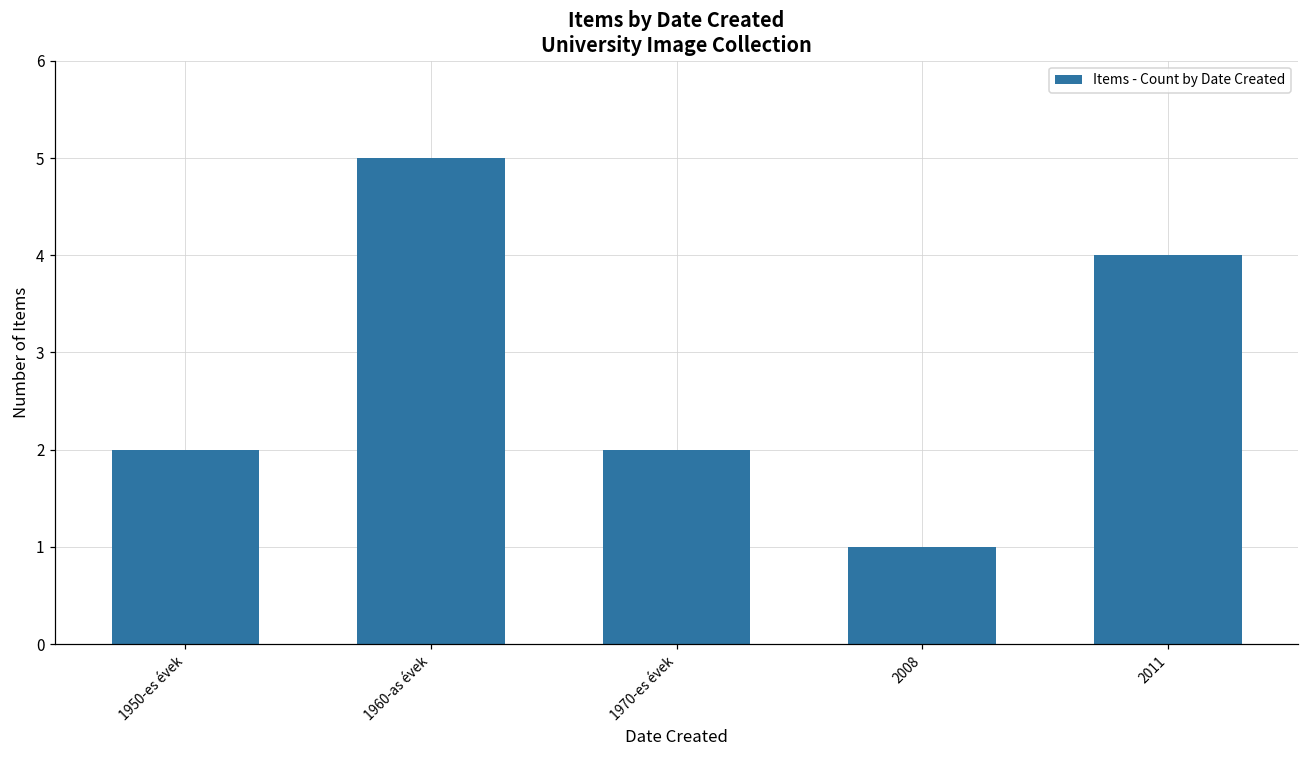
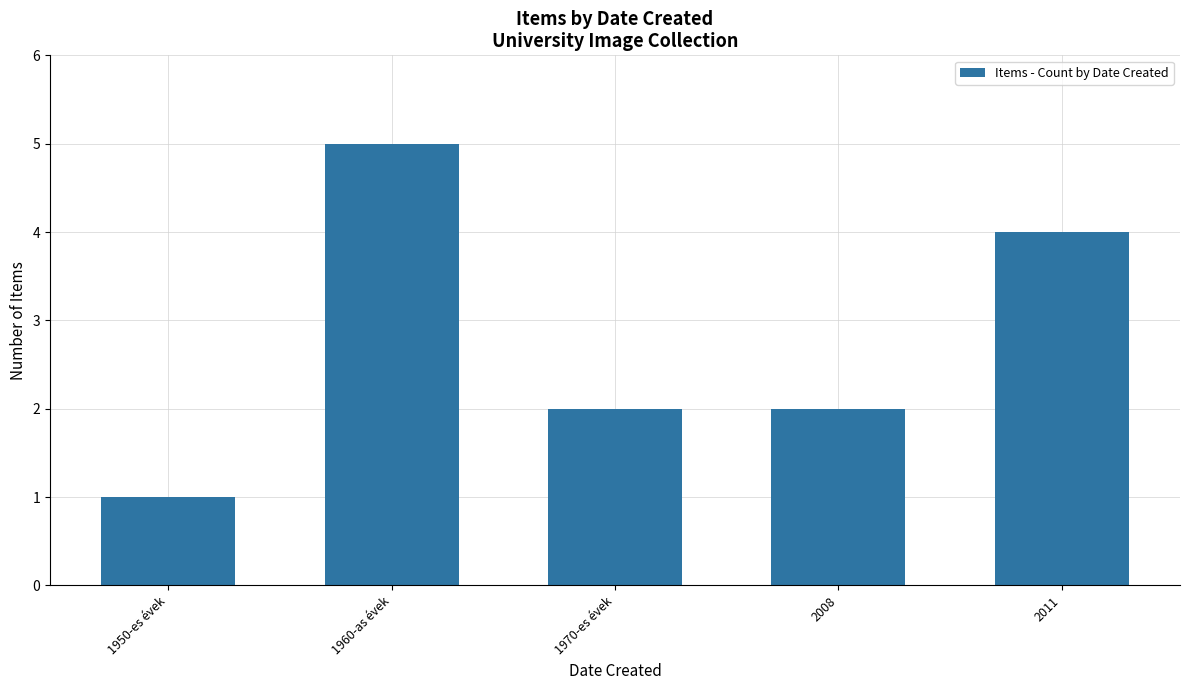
  {
-   "1950-es évek": 2,
+   "1950-es évek": 1,
    "1960-as évek": 5,
    "1970-es évek": 2,
-   "2008": 1,
+   "2008": 2,
    "2011": 4
  }
